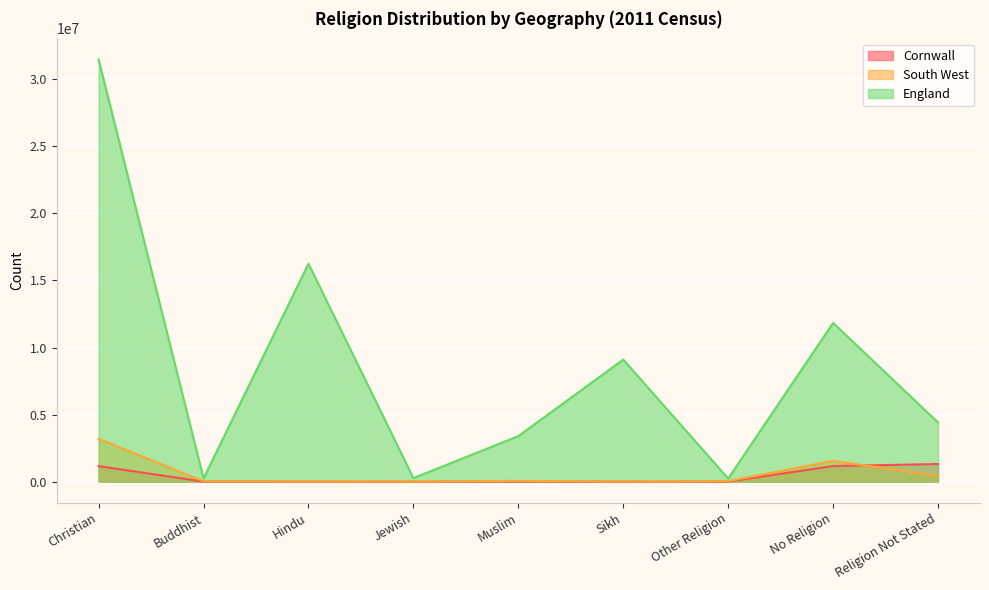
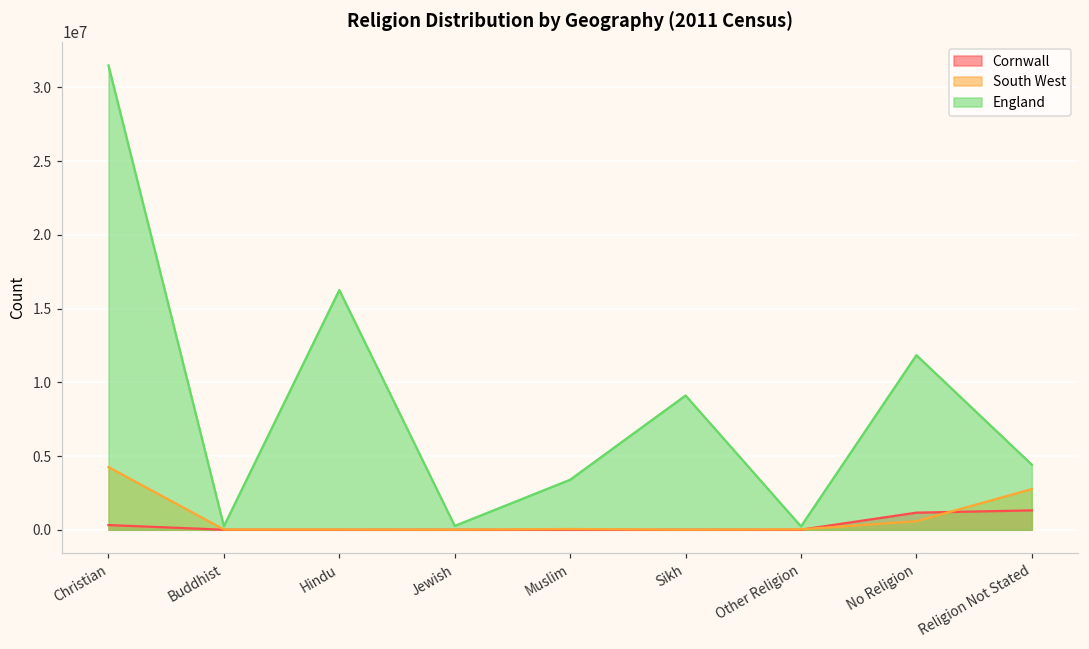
  {
    "Cornwall": {
-     "Christian": 1200000,
+     "Christian": 300000,
      "No Religion": 1200000,
      "Religion Not Stated": 1300000
    },
    "South West": {
-     "Christian": 3200000,
-     "No Religion": 1500000,
-     "Religion Not Stated": 400000
+     "Christian": 4200000,
+     "No Religion": 600000,
+     "Religion Not Stated": 2800000
    },
    "England": {
      "Christian": 31500000,
      "Buddhist": 200000,
      "Hindu": 16300000,
      "Jewish": 300000,
      "Muslim": 3400000,
      "Sikh": 9100000,
      "Other Religion": 200000,
      "No Religion": 11800000,
      "Religion Not Stated": 4400000
    }
  }
